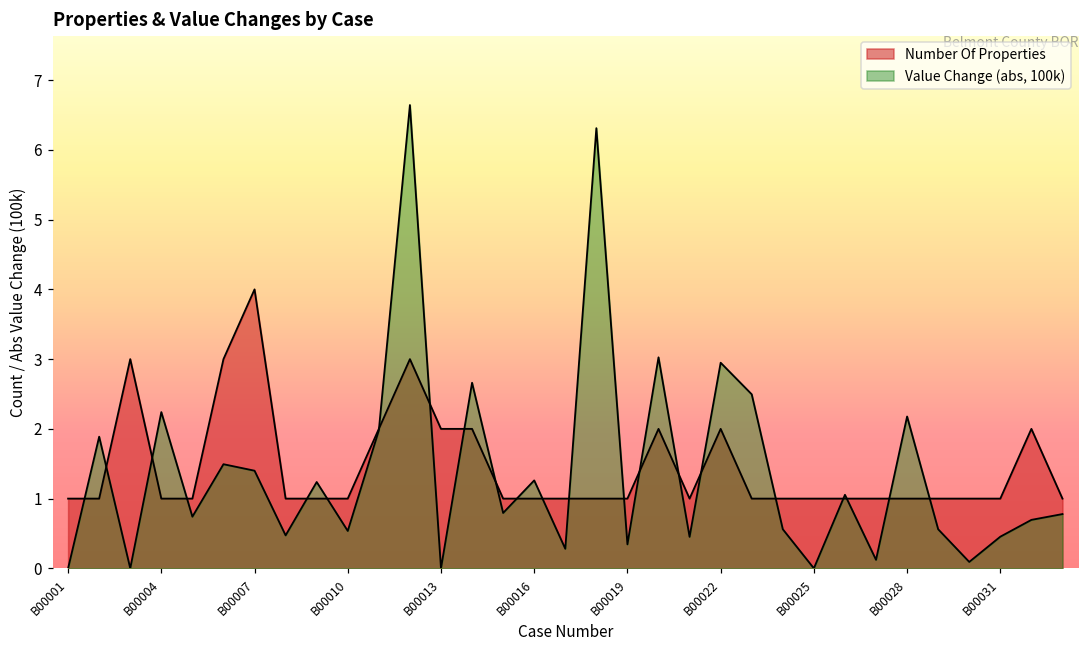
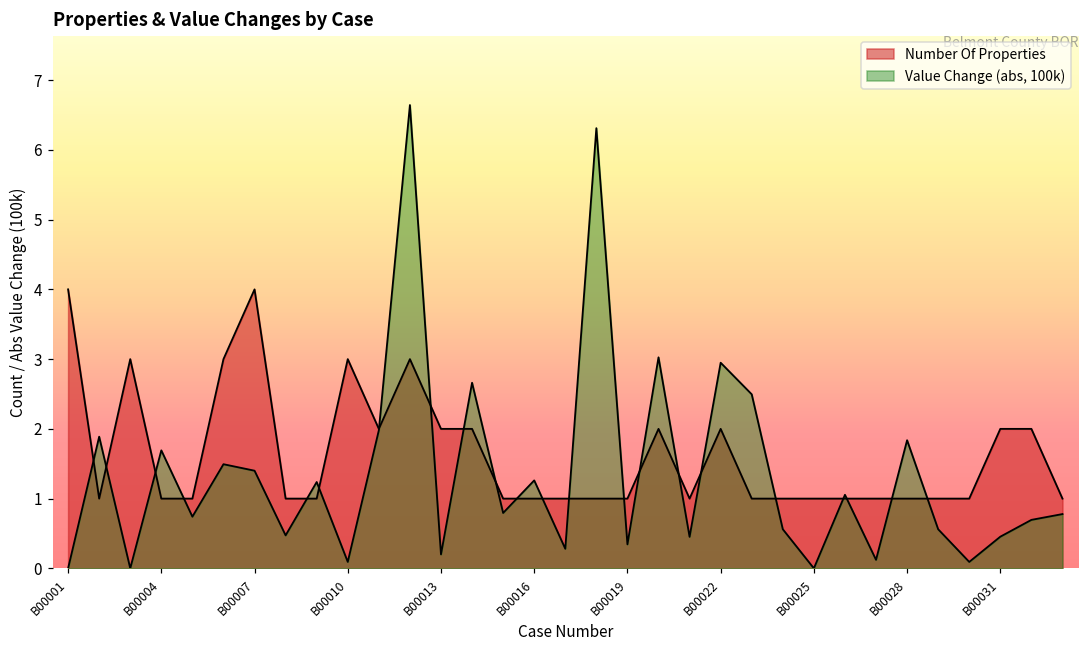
  {
    "Number Of Properties": {
-     "B00001": 1,
+     "B00001": 4,
      "B00004": 1,
      "B00007": 4,
-     "B00010": 1,
+     "B00010": 3,
      "B00013": 2,
      "B00016": 1,
      "B00019": 1,
      "B00022": 2,
      "B00025": 1,
      "B00028": 1,
-     "B00031": 1
+     "B00031": 2
    },
    "Value Change (abs, 100k)": {
      "B00001": 0.0,
-     "B00004": 2.2,
+     "B00004": 1.7,
      "B00007": 1.4,
-     "B00010": 0.5,
-     "B00013": 0.0,
+     "B00010": 0.1,
+     "B00013": 0.2,
      "B00016": 1.3,
      "B00019": 0.3,
      "B00022": 2.9,
      "B00025": 0.0,
-     "B00028": 2.2,
+     "B00028": 1.8,
      "B00031": 0.5
    }
  }
